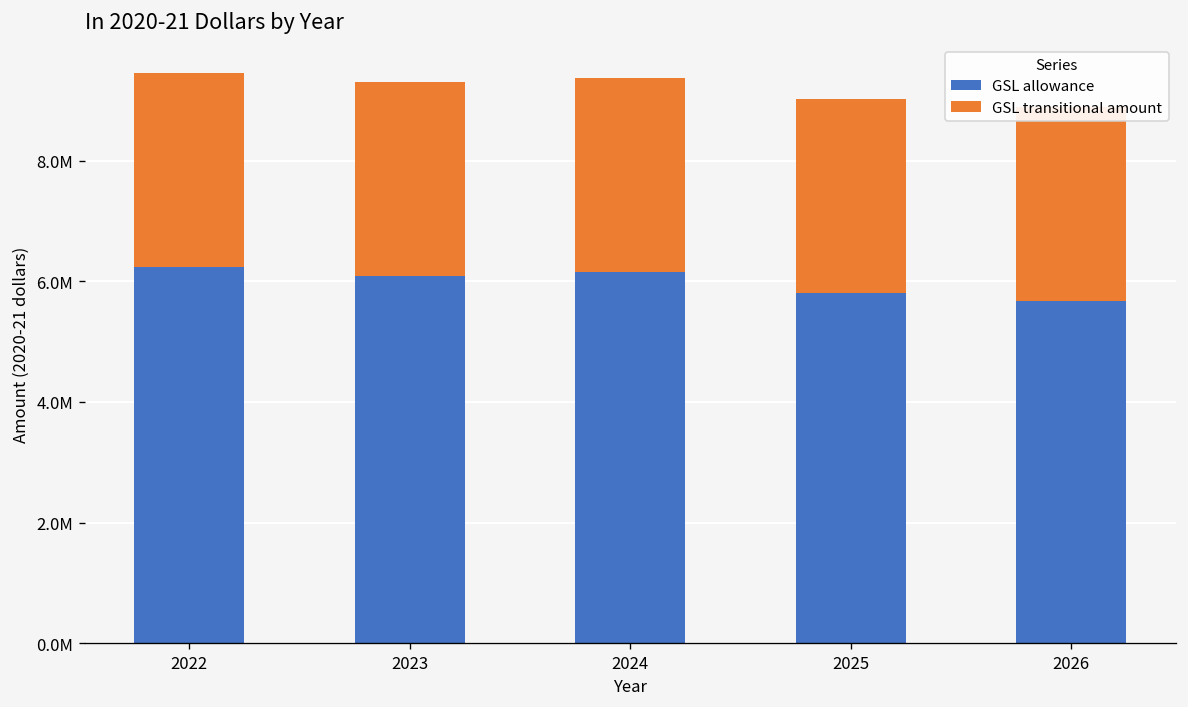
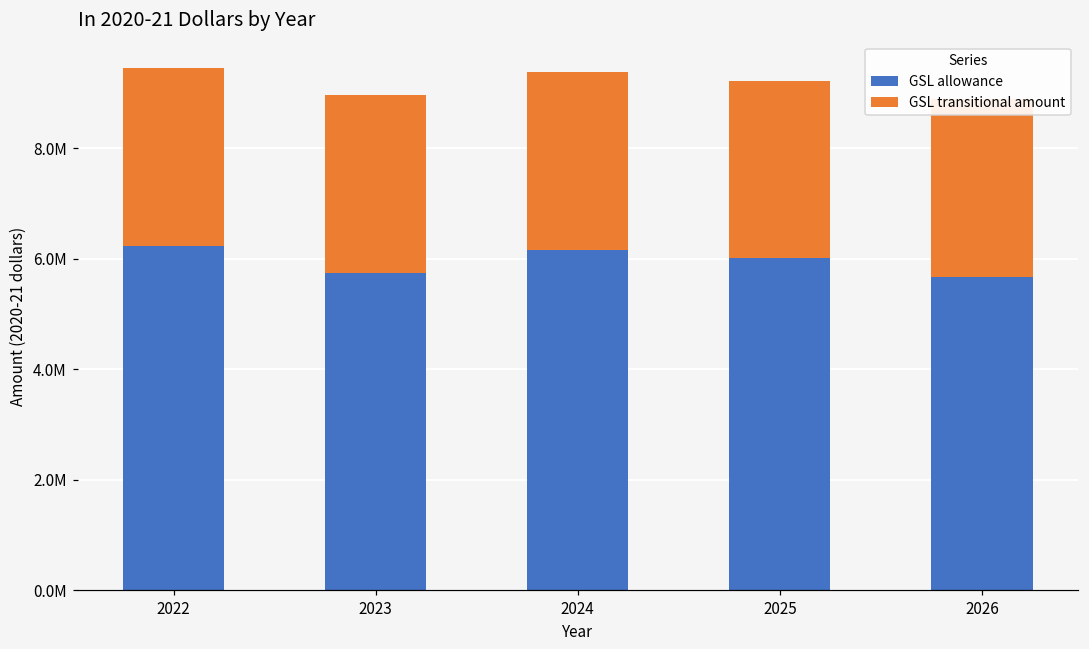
  {
    "GSL allowance": {
      "2022": 6200000,
-     "2023": 6100000,
+     "2023": 5700000,
      "2024": 6200000,
-     "2025": 5800000,
+     "2025": 6000000,
      "2026": 5700000
    },
    "GSL transitional amount": {
      "2022": 3200000,
      "2023": 3200000,
      "2024": 3200000,
      "2025": 3200000
    }
  }
